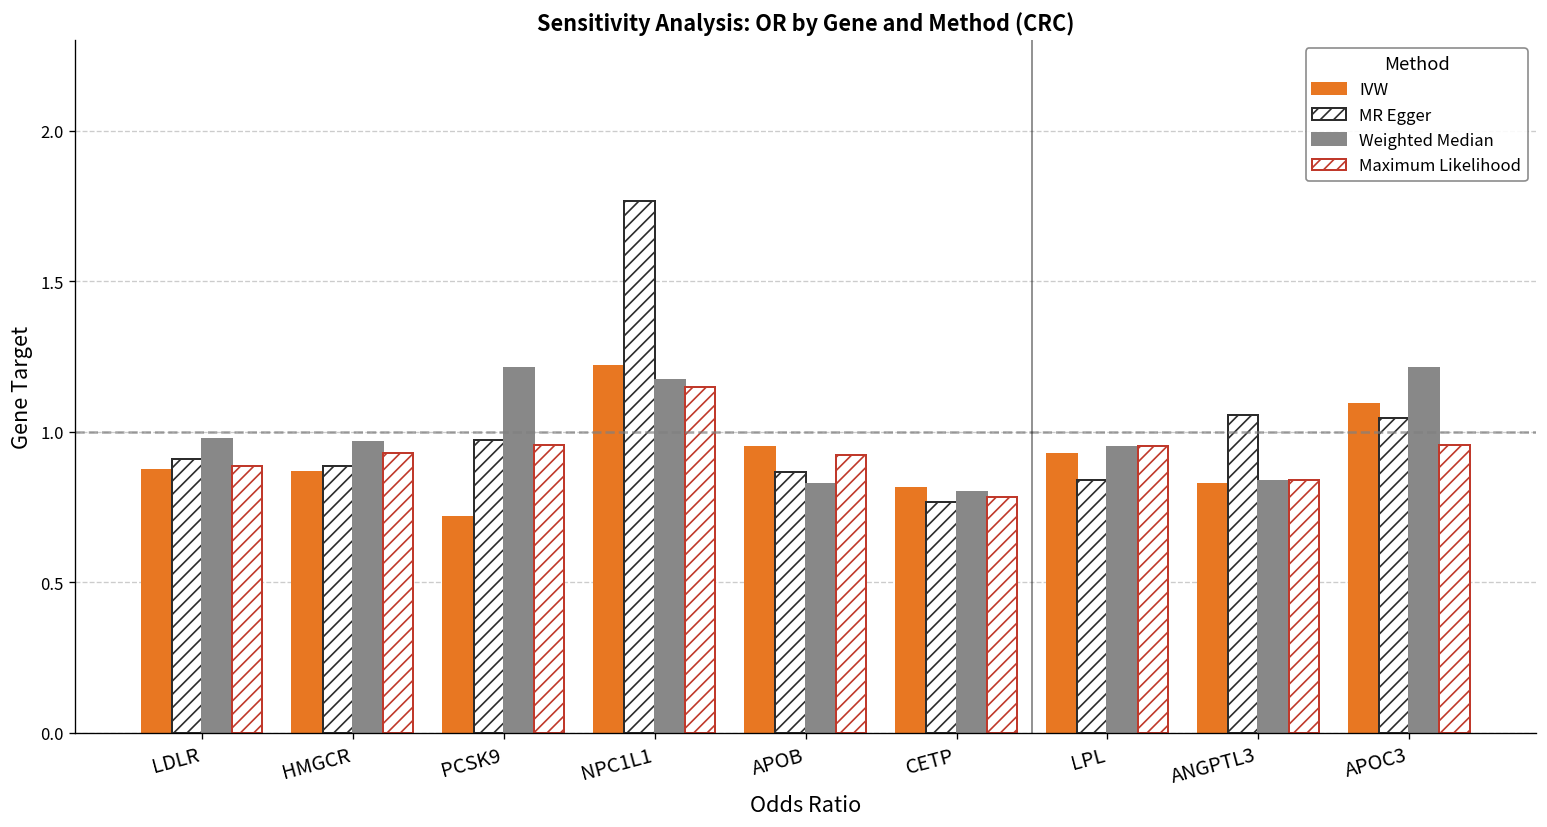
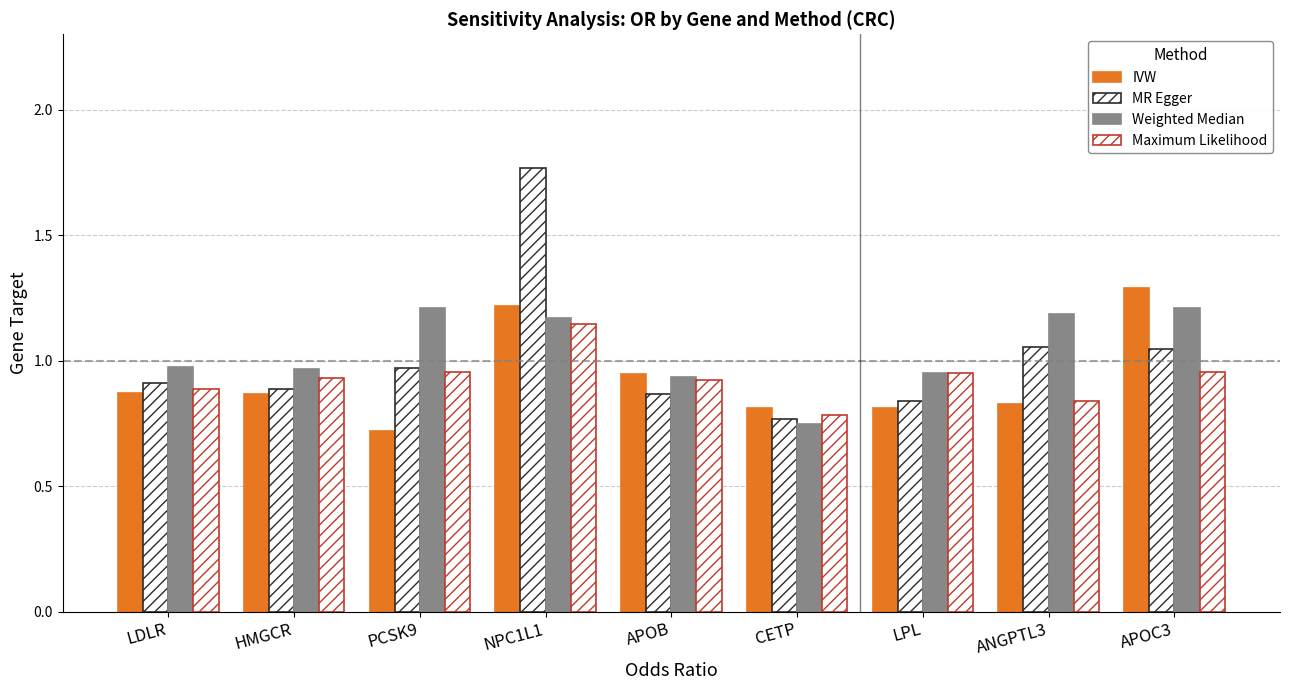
  {
    "IVW": {
      "LDLR": 0.87,
      "HMGCR": 0.87,
      "PCSK9": 0.72,
      "NPC1L1": 1.22,
      "APOB": 0.95,
      "CETP": 0.81,
-     "LPL": 0.93,
+     "LPL": 0.81,
      "ANGPTL3": 0.83,
-     "APOC3": 1.09
+     "APOC3": 1.29
    },
    "Weighted Median": {
      "LDLR": 0.97,
      "HMGCR": 0.97,
      "PCSK9": 1.21,
      "NPC1L1": 1.17,
-     "APOB": 0.83,
-     "CETP": 0.80,
+     "APOB": 0.93,
+     "CETP": 0.75,
      "LPL": 0.95,
-     "ANGPTL3": 0.84,
+     "ANGPTL3": 1.18,
      "APOC3": 1.21
    }
  }
